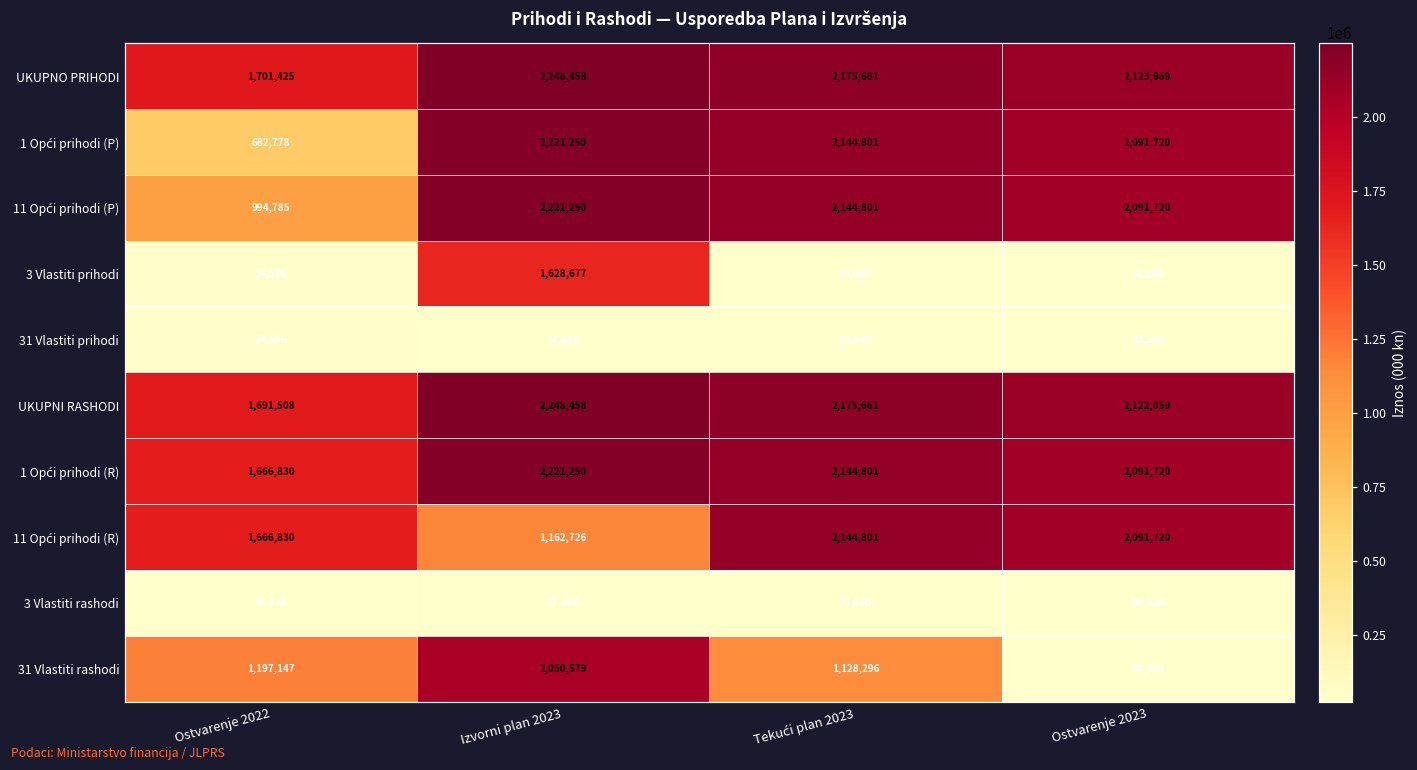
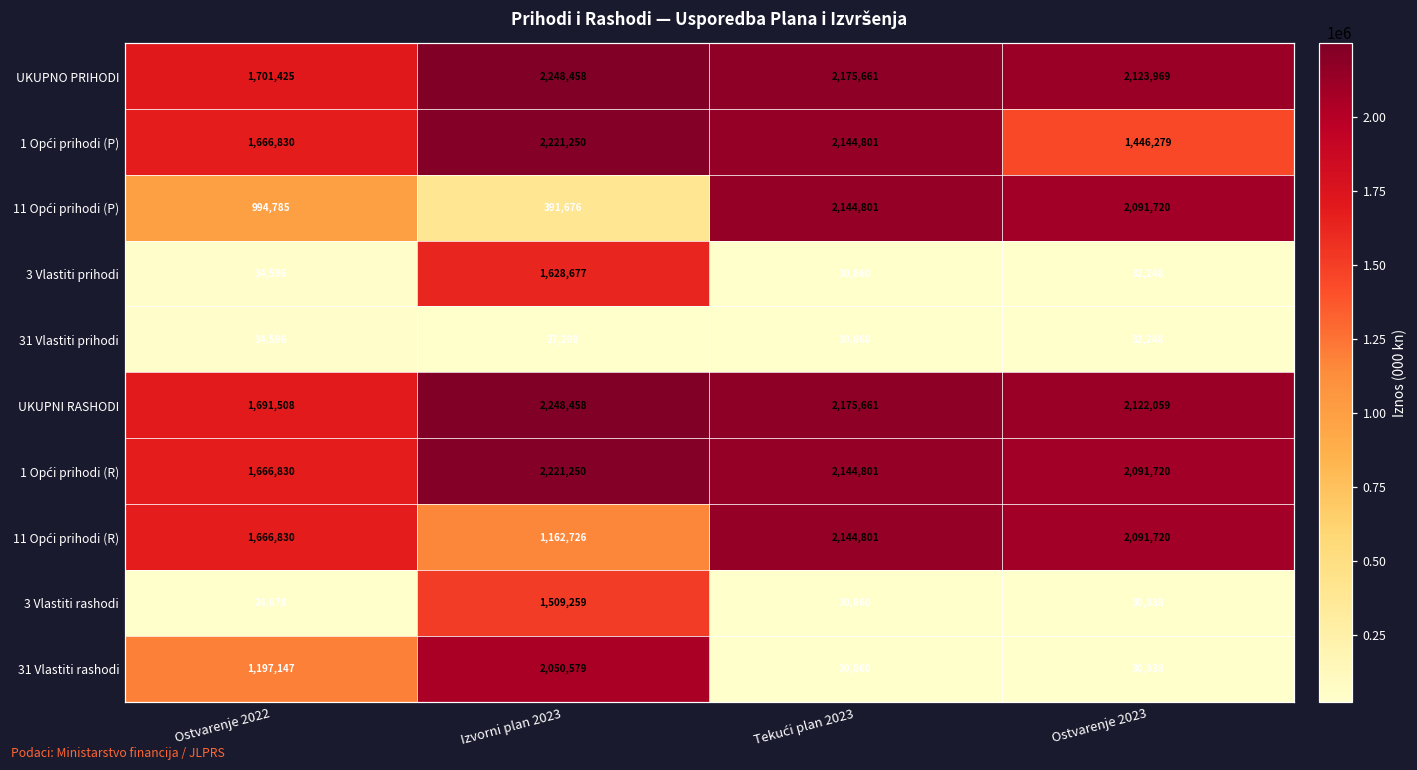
  {
    "UKUPNO PRIHODI": {
      "Ostvarenje 2022": "1,701,425",
      "Izvorni plan 2023": "2,248,458",
      "Tekući plan 2023": "2,175,661",
      "Ostvarenje 2023": "2,123,969"
    },
    "1 Opći prihodi (P)": {
-     "Ostvarenje 2022": "682,778",
+     "Ostvarenje 2022": "1,666,830",
      "Izvorni plan 2023": "2,221,250",
      "Tekući plan 2023": "2,144,801",
-     "Ostvarenje 2023": "2,091,720"
+     "Ostvarenje 2023": "1,446,279"
    },
    "11 Opći prihodi (P)": {
      "Ostvarenje 2022": "994,785",
-     "Izvorni plan 2023": "2,221,250",
+     "Izvorni plan 2023": "391,676",
      "Tekući plan 2023": "2,144,801",
      "Ostvarenje 2023": "2,091,720"
    },
    "3 Vlastiti prihodi": {
      "Ostvarenje 2022": "34,596",
      "Izvorni plan 2023": "1,628,677",
      "Tekući plan 2023": "30,860",
      "Ostvarenje 2023": "32,248"
    },
    "31 Vlastiti prihodi": {
      "Ostvarenje 2022": "34,596",
      "Izvorni plan 2023": "27,208",
      "Tekući plan 2023": "30,860",
      "Ostvarenje 2023": "32,248"
    },
    "UKUPNI RASHODI": {
      "Ostvarenje 2022": "1,691,508",
      "Izvorni plan 2023": "2,248,458",
      "Tekući plan 2023": "2,175,661",
      "Ostvarenje 2023": "2,122,059"
    },
    "1 Opći prihodi (R)": {
      "Ostvarenje 2022": "1,666,830",
      "Izvorni plan 2023": "2,221,250",
      "Tekući plan 2023": "2,144,801",
      "Ostvarenje 2023": "2,091,720"
    },
    "11 Opći prihodi (R)": {
      "Ostvarenje 2022": "1,666,830",
      "Izvorni plan 2023": "1,162,726",
      "Tekući plan 2023": "2,144,801",
      "Ostvarenje 2023": "2,091,720"
    },
    "3 Vlastiti rashodi": {
      "Ostvarenje 2022": "24,678",
-     "Izvorni plan 2023": "27,208",
+     "Izvorni plan 2023": "1,509,259",
      "Tekući plan 2023": "30,860",
      "Ostvarenje 2023": "30,338"
    },
    "31 Vlastiti rashodi": {
      "Ostvarenje 2022": "1,197,147",
      "Izvorni plan 2023": "2,050,579",
-     "Tekući plan 2023": "1,128,296",
+     "Tekući plan 2023": "30,860",
      "Ostvarenje 2023": "30,338"
    }
  }
